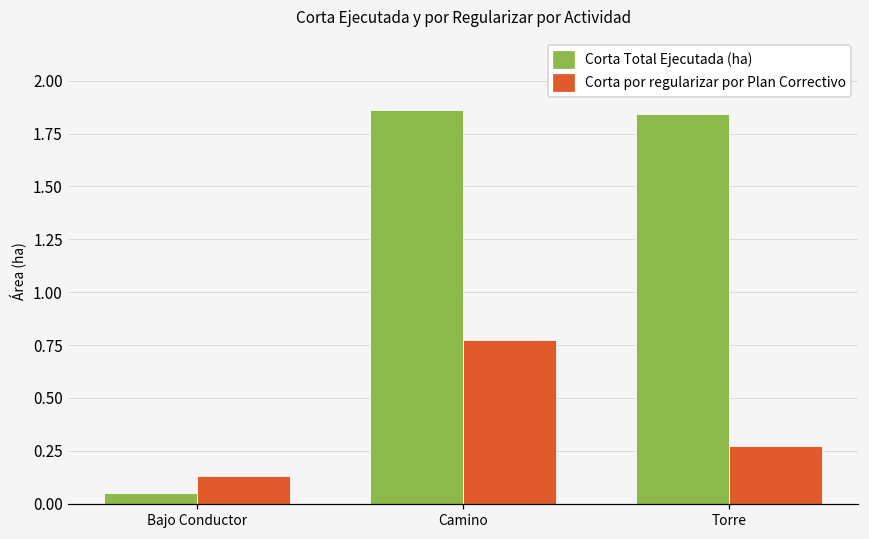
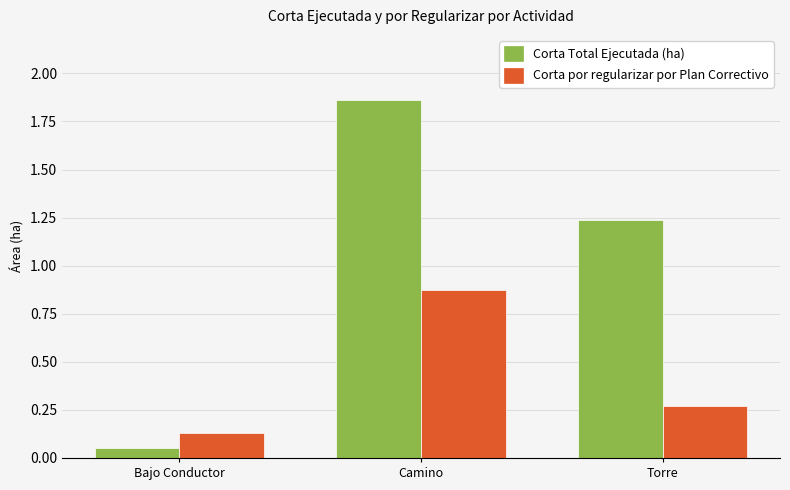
  {
    "Corta Total Ejecutada (ha)": {
      "Bajo Conductor": 0.05,
      "Camino": 1.86,
-     "Torre": 1.84
+     "Torre": 1.24
    },
    "Corta por regularizar por Plan Correctivo": {
      "Bajo Conductor": 0.13,
-     "Camino": 0.78,
+     "Camino": 0.88,
      "Torre": 0.27
    }
  }
